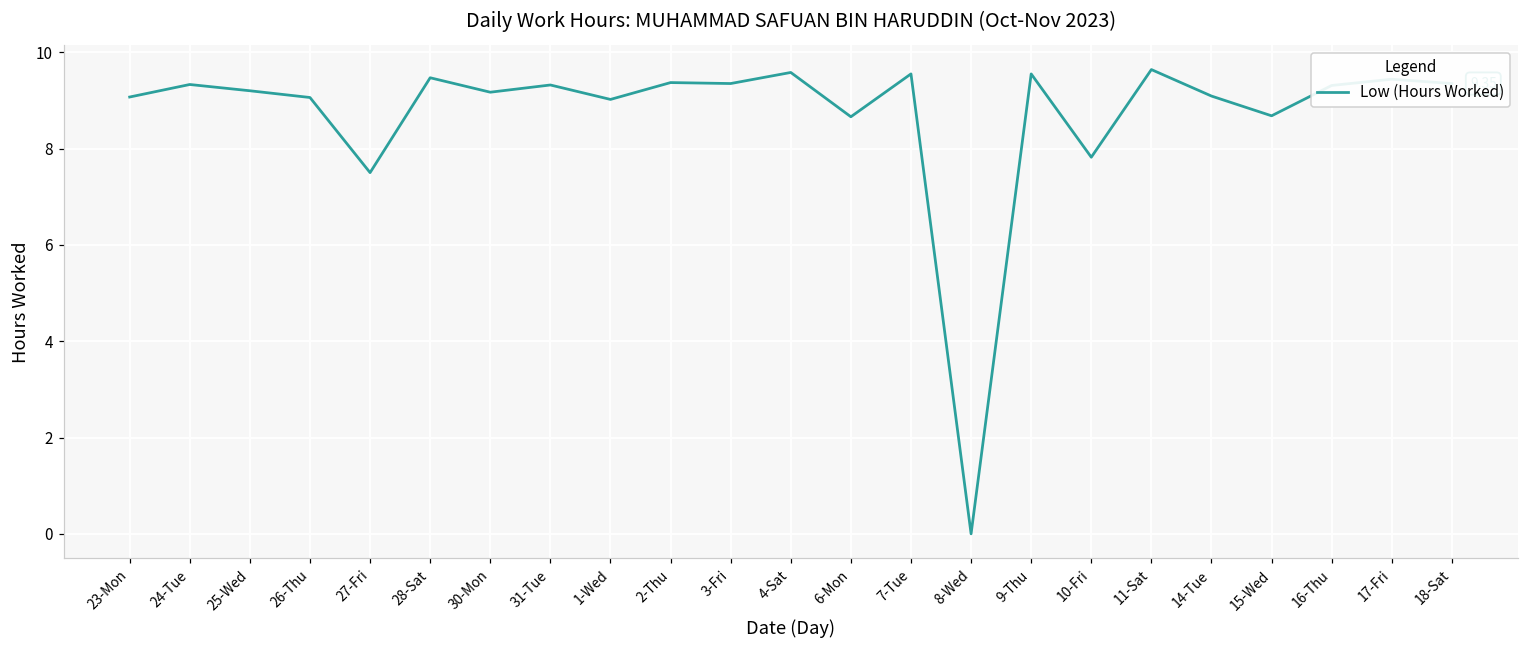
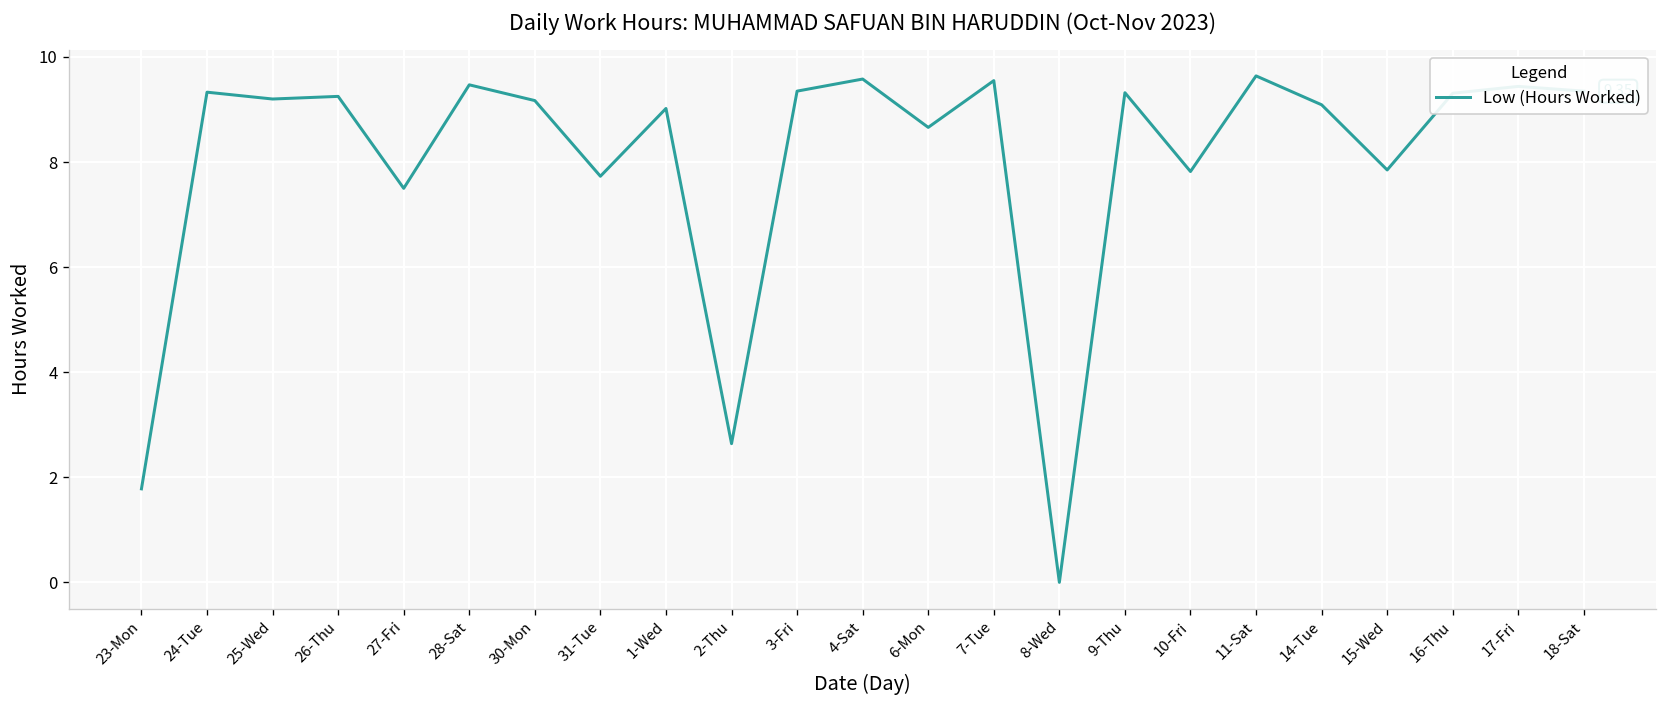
  {
-   "23-Mon": 9.1,
+   "23-Mon": 1.8,
    "24-Tue": 9.3,
    "25-Wed": 9.2,
-   "26-Thu": 9.1,
+   "26-Thu": 9.3,
    "27-Fri": 7.5,
    "28-Sat": 9.5,
    "30-Mon": 9.2,
-   "31-Tue": 9.3,
+   "31-Tue": 7.7,
    "1-Wed": 9.0,
-   "2-Thu": 9.4,
+   "2-Thu": 2.6,
    "3-Fri": 9.4,
    "4-Sat": 9.6,
    "6-Mon": 8.7,
    "7-Tue": 9.6,
    "8-Wed": 0.0,
-   "9-Thu": 9.6,
+   "9-Thu": 9.3,
    "10-Fri": 7.8,
    "11-Sat": 9.6,
    "14-Tue": 9.1,
-   "15-Wed": 8.7
+   "15-Wed": 7.9
  }
